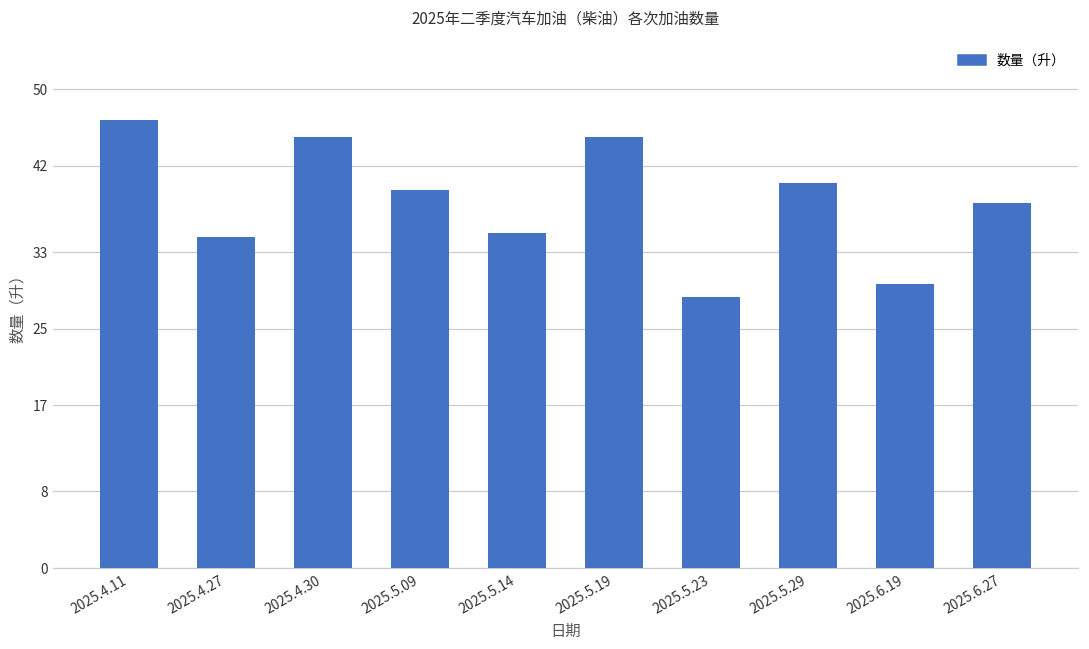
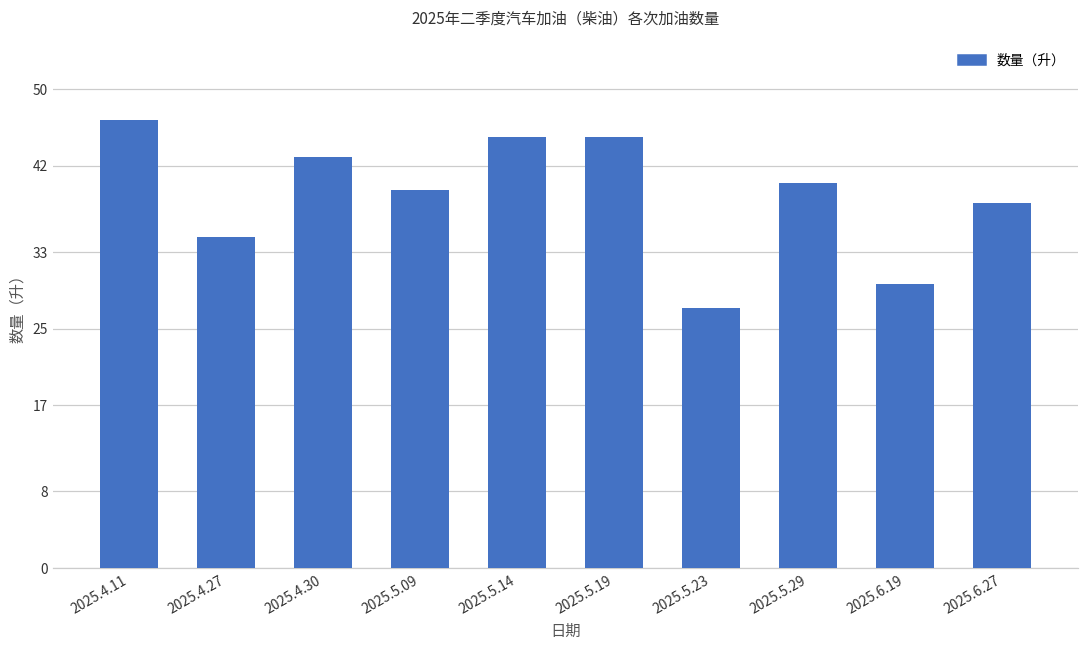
  {
    "2025.4.11": 47,
    "2025.4.27": 35,
-   "2025.4.30": 45,
+   "2025.4.30": 43,
    "2025.5.09": 39,
-   "2025.5.14": 35,
+   "2025.5.14": 45,
    "2025.5.19": 45,
-   "2025.5.23": 28,
+   "2025.5.23": 27,
    "2025.5.29": 40,
    "2025.6.19": 30,
    "2025.6.27": 38
  }
